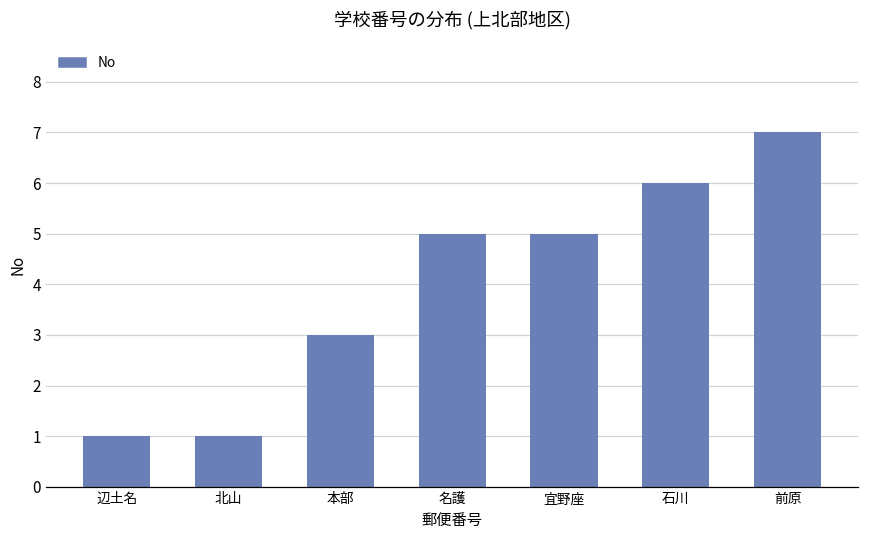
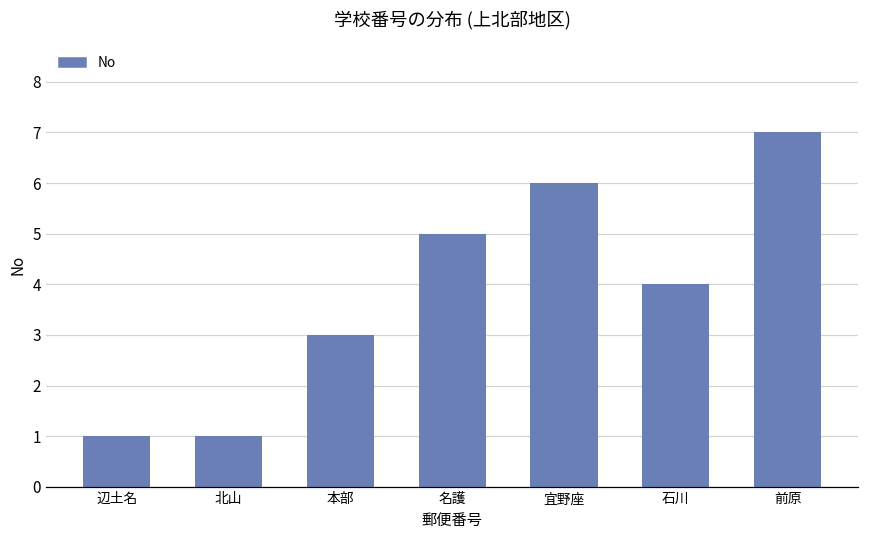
  {
    "辺土名": 1,
    "北山": 1,
    "本部": 3,
    "名護": 5,
-   "宜野座": 5,
-   "石川": 6,
+   "宜野座": 6,
+   "石川": 4,
    "前原": 7
  }
